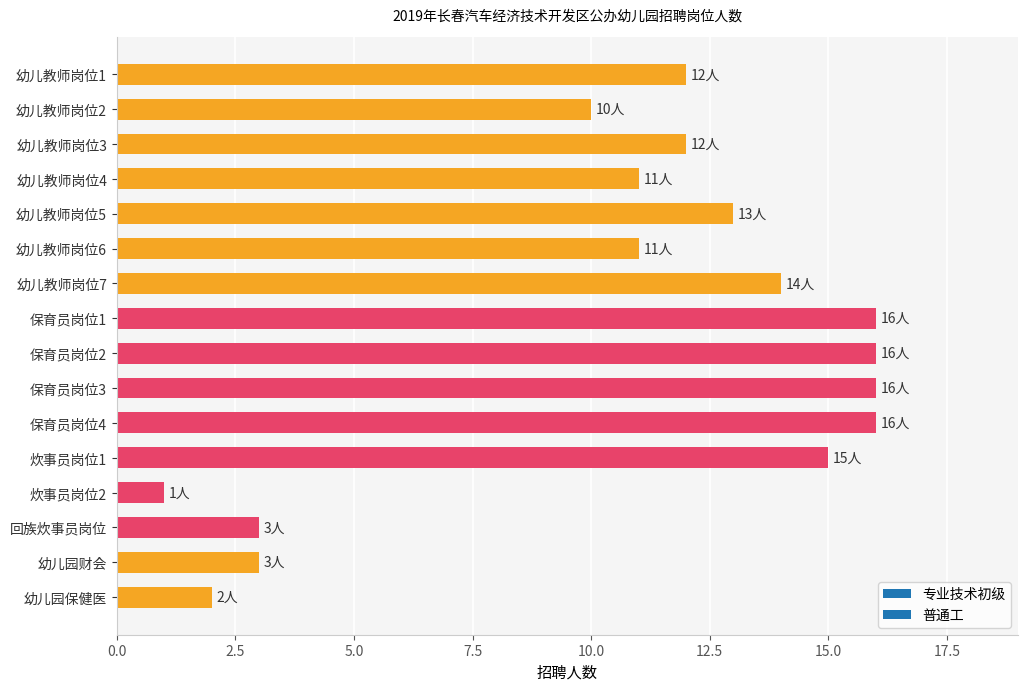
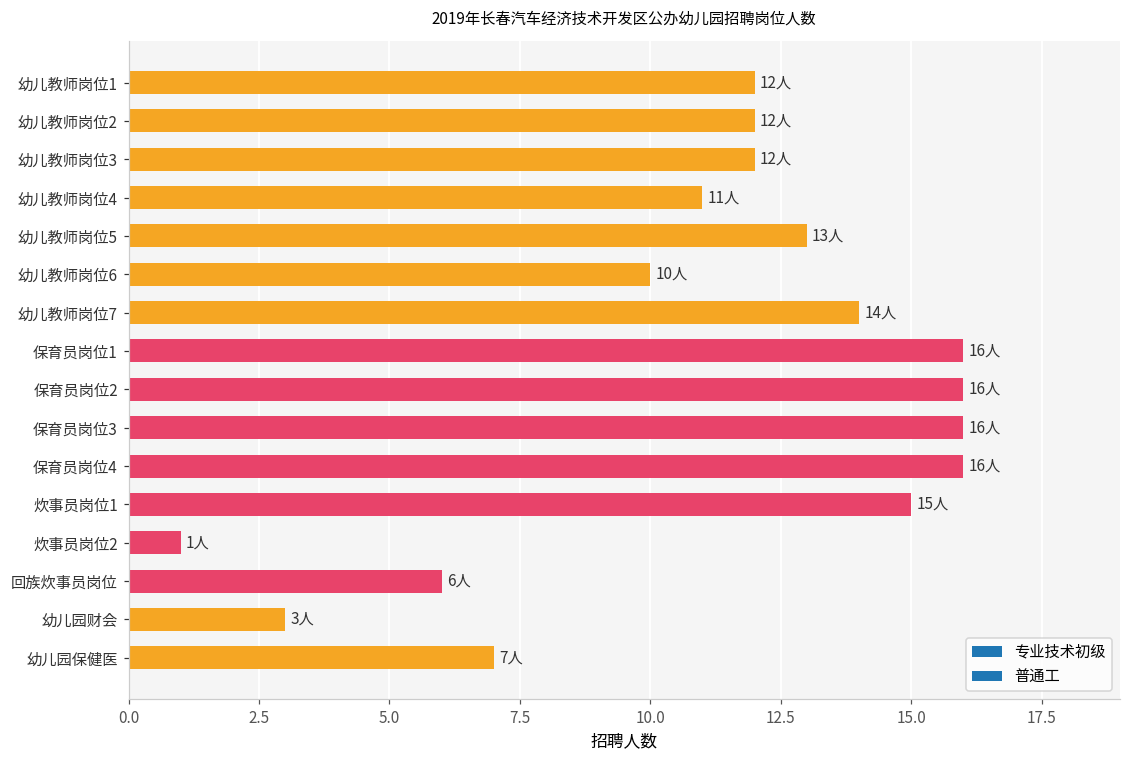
  {
    "幼儿教师岗位1": "12人",
-   "幼儿教师岗位2": "10人",
+   "幼儿教师岗位2": "12人",
    "幼儿教师岗位3": "12人",
    "幼儿教师岗位4": "11人",
    "幼儿教师岗位5": "13人",
-   "幼儿教师岗位6": "11人",
+   "幼儿教师岗位6": "10人",
    "幼儿教师岗位7": "14人",
    "保育员岗位1": "16人",
    "保育员岗位2": "16人",
    "保育员岗位3": "16人",
    "保育员岗位4": "16人",
    "炊事员岗位1": "15人",
    "炊事员岗位2": "1人",
-   "回族炊事员岗位": "3人",
+   "回族炊事员岗位": "6人",
    "幼儿园财会": "3人",
-   "幼儿园保健医": "2人"
+   "幼儿园保健医": "7人"
  }
